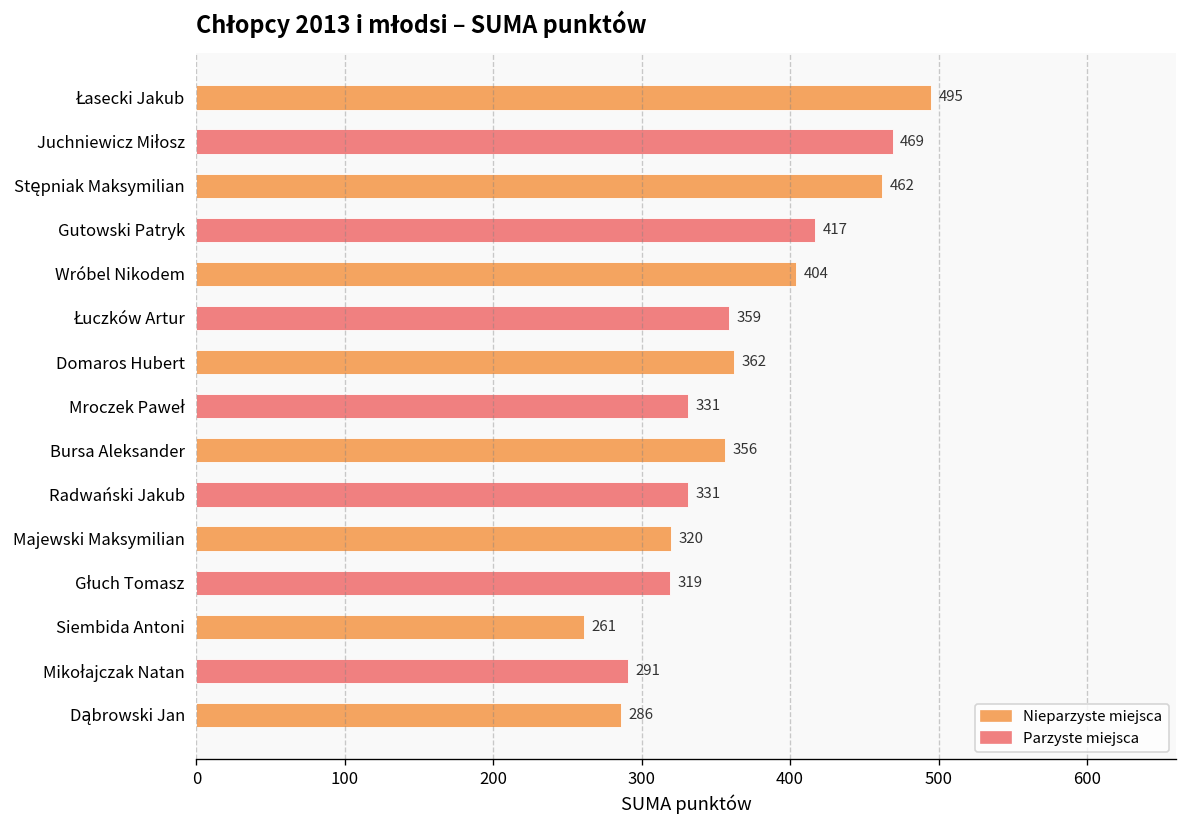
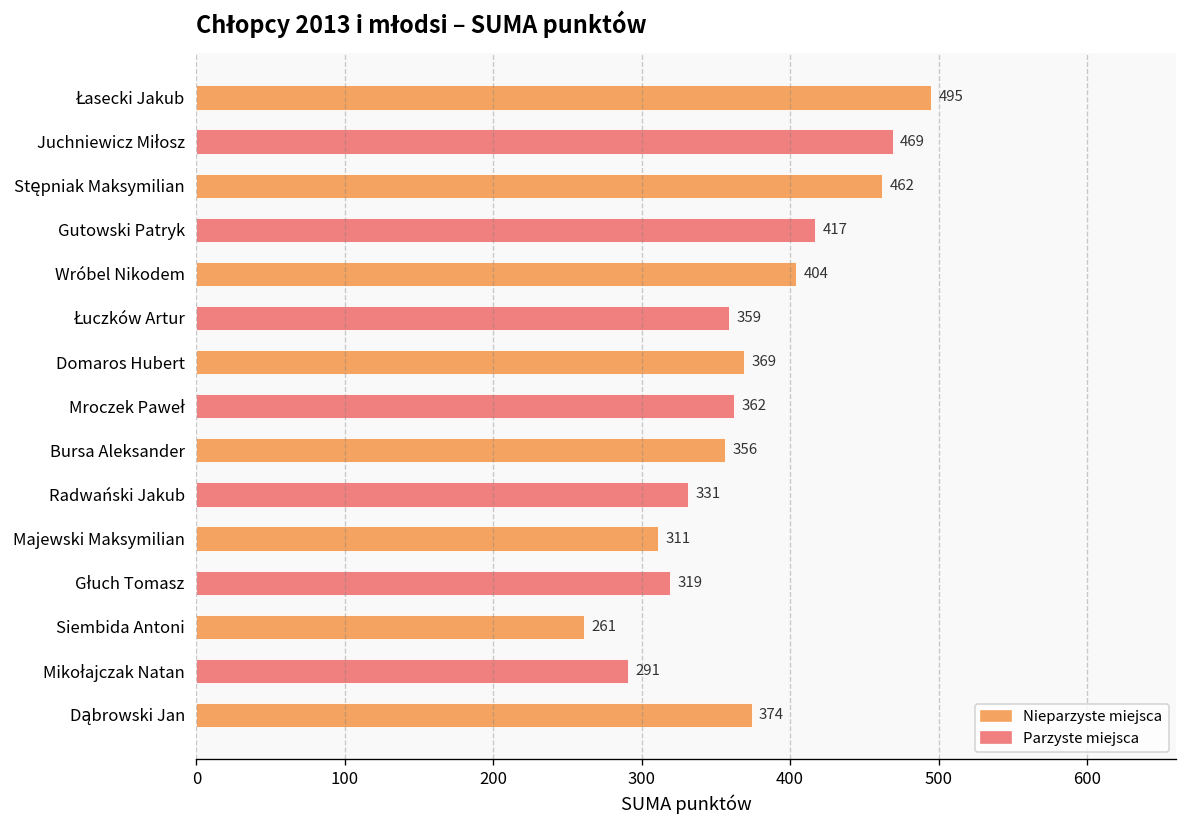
  {
    "Łasecki Jakub": 495,
    "Juchniewicz Miłosz": 469,
    "Stępniak Maksymilian": 462,
    "Gutowski Patryk": 417,
    "Wróbel Nikodem": 404,
    "Łuczków Artur": 359,
-   "Domaros Hubert": 362,
-   "Mroczek Paweł": 331,
+   "Domaros Hubert": 369,
+   "Mroczek Paweł": 362,
    "Bursa Aleksander": 356,
    "Radwański Jakub": 331,
-   "Majewski Maksymilian": 320,
+   "Majewski Maksymilian": 311,
    "Głuch Tomasz": 319,
    "Siembida Antoni": 261,
    "Mikołajczak Natan": 291,
-   "Dąbrowski Jan": 286
+   "Dąbrowski Jan": 374
  }
